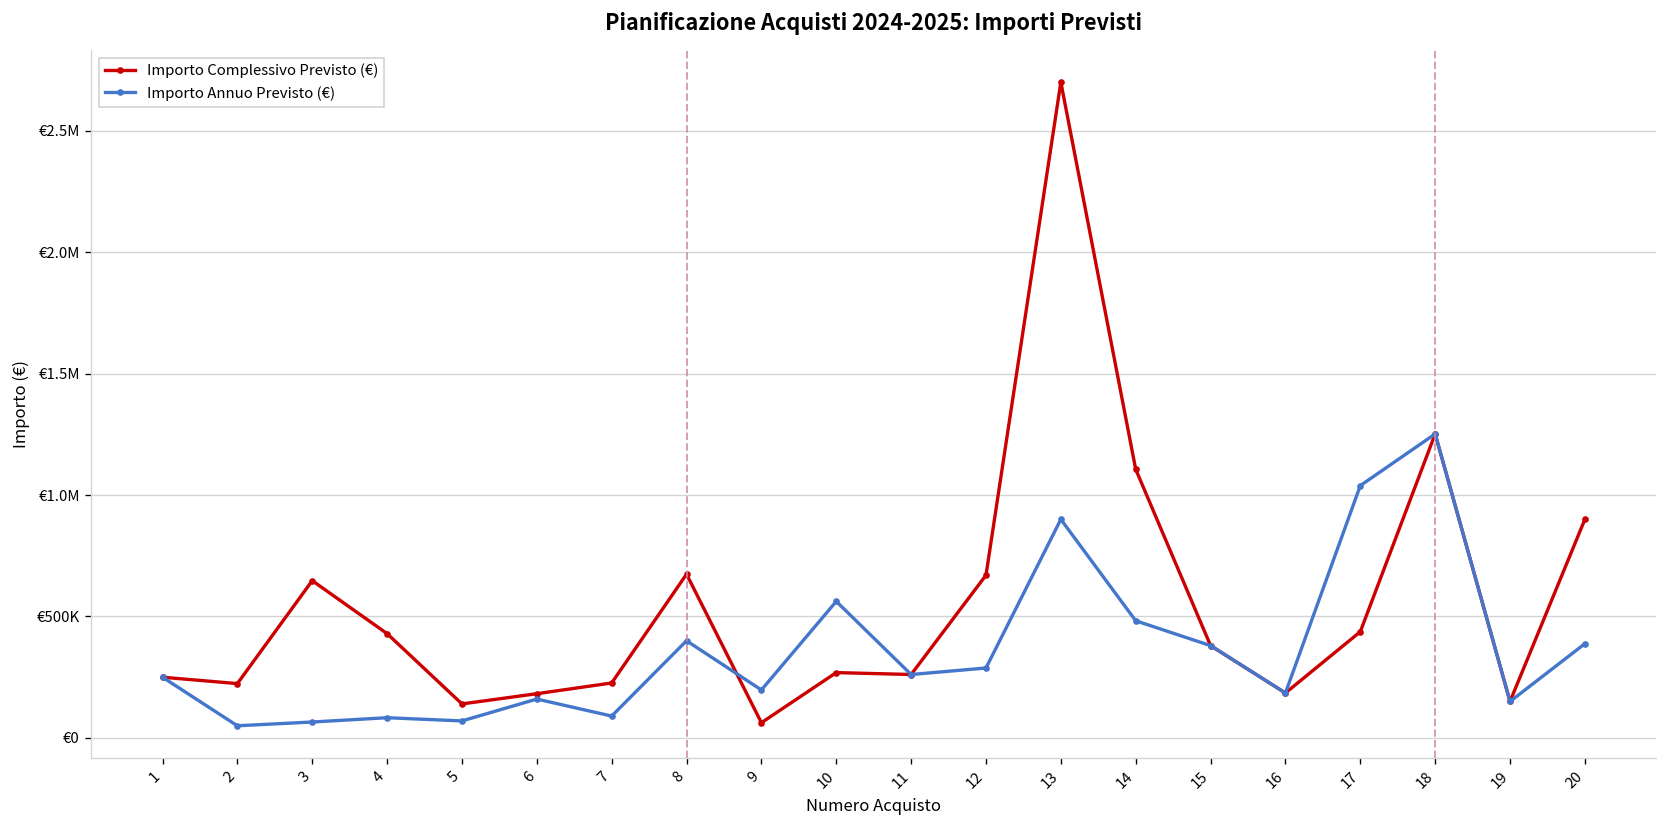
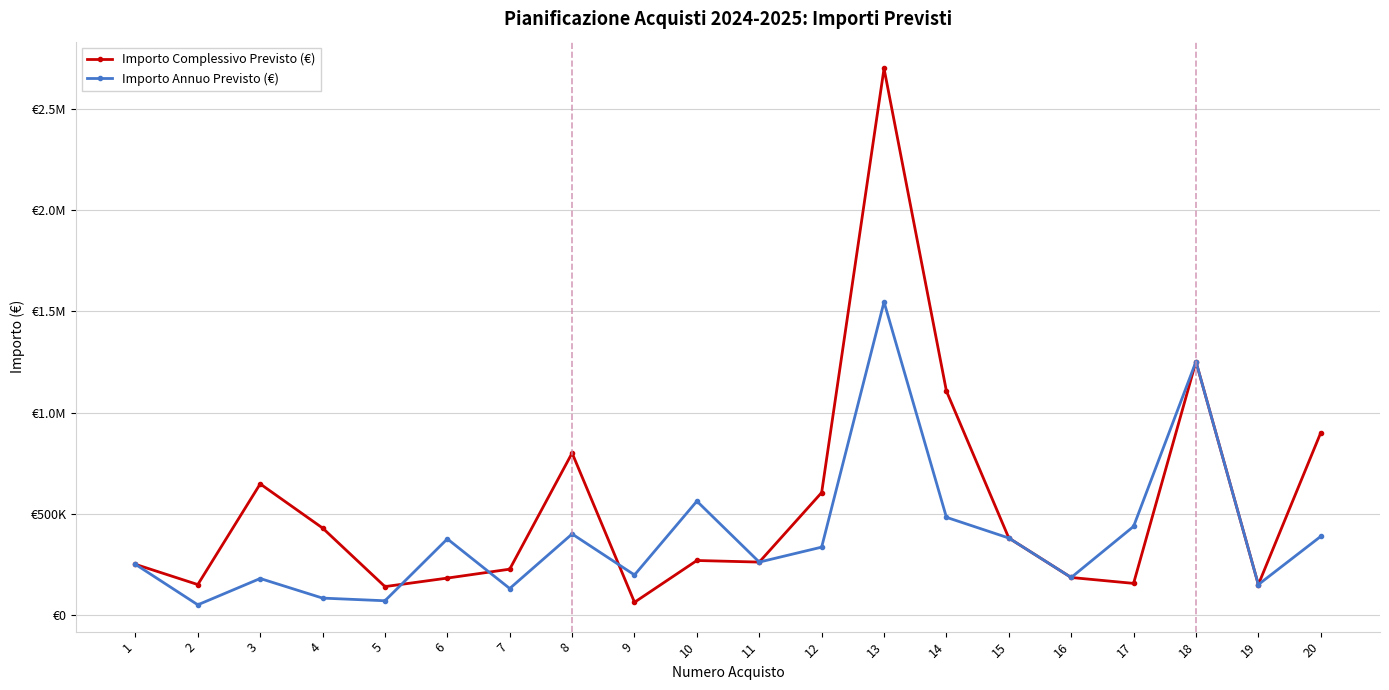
  {
    "Importo Complessivo Previsto (€)": {
-     "2": "€220000",
+     "2": "€150000",
      "3": "€650000",
      "4": "€430000",
      "5": "€140000",
      "6": "€180000",
      "7": "€230000",
-     "8": "€670000",
+     "8": "€800000",
      "9": "€60000",
      "10": "€270000",
-     "12": "€670000",
+     "12": "€600000",
      "13": "€2700000",
      "14": "€1110000",
-     "17": "€440000",
+     "17": "€160000",
      "20": "€900000"
    },
    "Importo Annuo Previsto (€)": {
      "2": "€50000",
-     "3": "€70000",
+     "3": "€180000",
      "4": "€80000",
      "5": "€70000",
-     "6": "€160000",
-     "7": "€90000",
+     "6": "€380000",
+     "7": "€130000",
      "8": "€400000",
      "9": "€200000",
      "10": "€560000",
-     "12": "€290000",
-     "13": "€900000",
+     "12": "€340000",
+     "13": "€1550000",
      "14": "€480000",
-     "17": "€1040000",
+     "17": "€440000",
      "20": "€390000"
    }
  }
